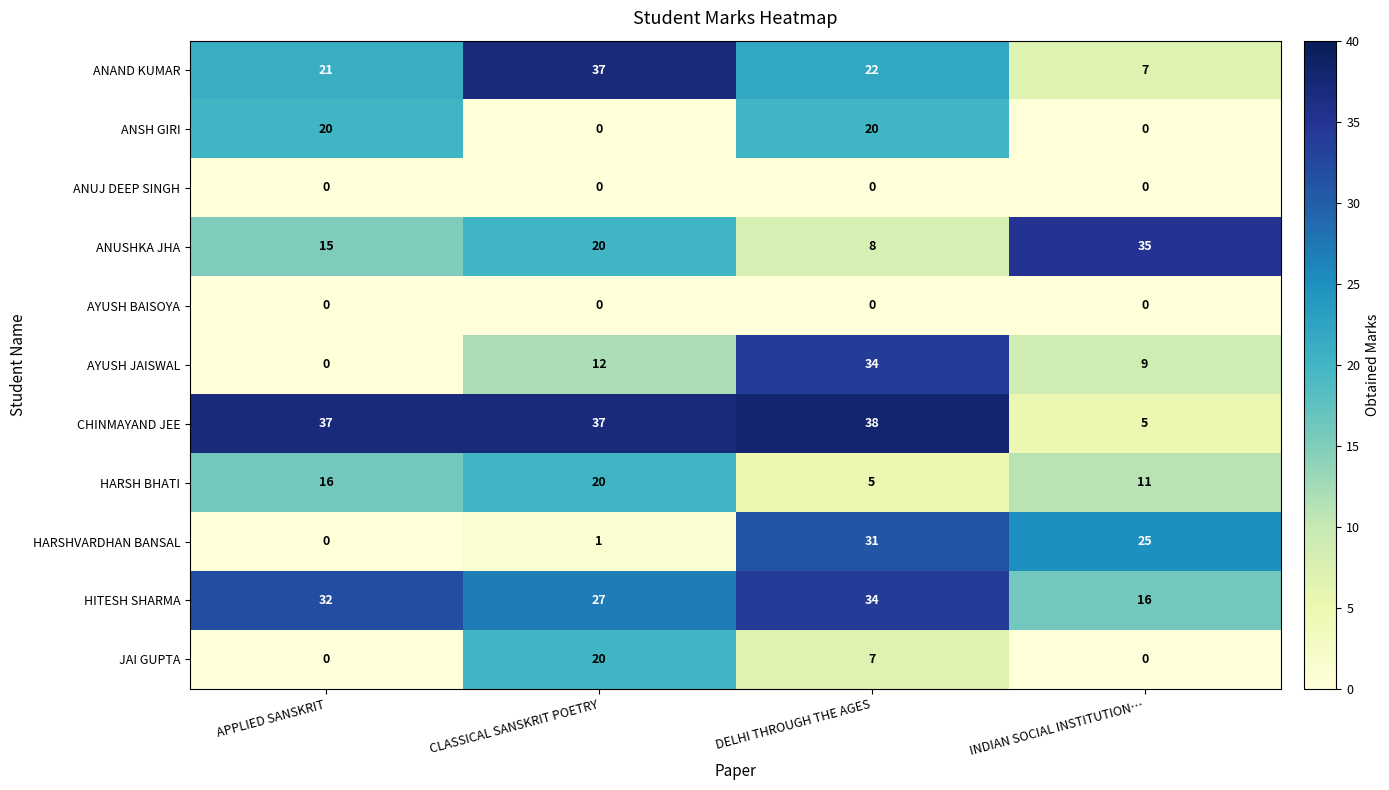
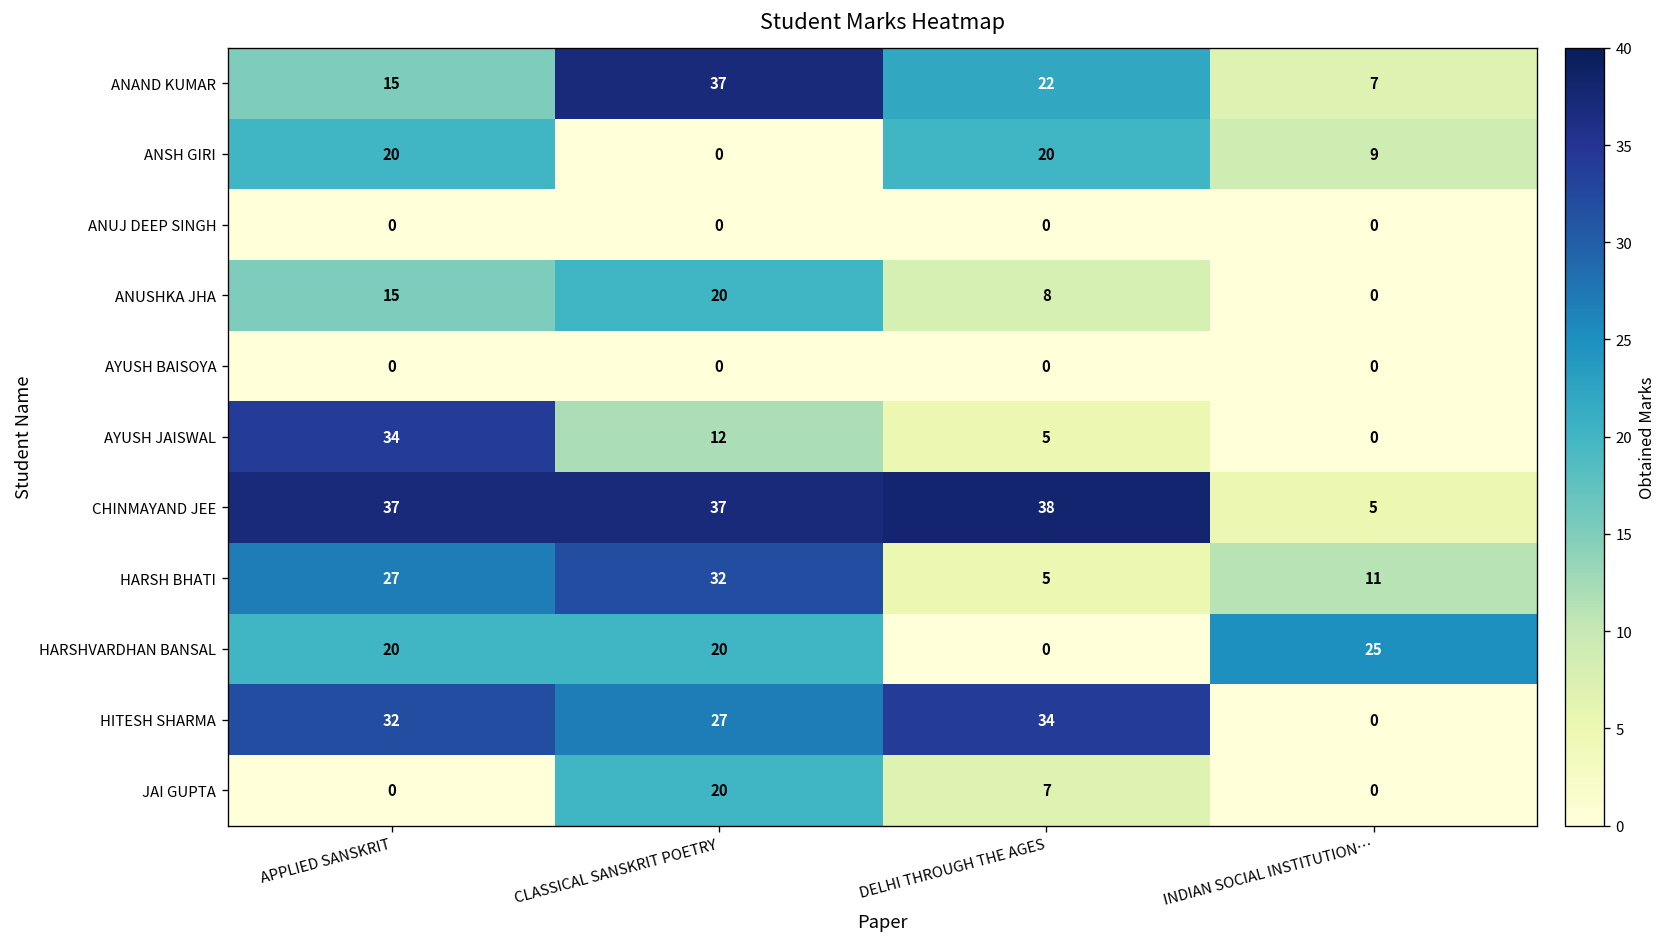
  {
    "ANAND KUMAR": {
-     "APPLIED SANSKRIT": 21,
+     "APPLIED SANSKRIT": 15,
      "CLASSICAL SANSKRIT POETRY": 37,
      "DELHI THROUGH THE AGES": 22,
      "INDIAN SOCIAL INSTITUTION…": 7
    },
    "ANSH GIRI": {
      "APPLIED SANSKRIT": 20,
      "CLASSICAL SANSKRIT POETRY": 0,
      "DELHI THROUGH THE AGES": 20,
-     "INDIAN SOCIAL INSTITUTION…": 0
+     "INDIAN SOCIAL INSTITUTION…": 9
    },
    "ANUJ DEEP SINGH": {
      "APPLIED SANSKRIT": 0,
      "CLASSICAL SANSKRIT POETRY": 0,
      "DELHI THROUGH THE AGES": 0,
      "INDIAN SOCIAL INSTITUTION…": 0
    },
    "ANUSHKA JHA": {
      "APPLIED SANSKRIT": 15,
      "CLASSICAL SANSKRIT POETRY": 20,
      "DELHI THROUGH THE AGES": 8,
-     "INDIAN SOCIAL INSTITUTION…": 35
+     "INDIAN SOCIAL INSTITUTION…": 0
    },
    "AYUSH BAISOYA": {
      "APPLIED SANSKRIT": 0,
      "CLASSICAL SANSKRIT POETRY": 0,
      "DELHI THROUGH THE AGES": 0,
      "INDIAN SOCIAL INSTITUTION…": 0
    },
    "AYUSH JAISWAL": {
-     "APPLIED SANSKRIT": 0,
+     "APPLIED SANSKRIT": 34,
      "CLASSICAL SANSKRIT POETRY": 12,
-     "DELHI THROUGH THE AGES": 34,
-     "INDIAN SOCIAL INSTITUTION…": 9
+     "DELHI THROUGH THE AGES": 5,
+     "INDIAN SOCIAL INSTITUTION…": 0
    },
    "CHINMAYAND JEE": {
      "APPLIED SANSKRIT": 37,
      "CLASSICAL SANSKRIT POETRY": 37,
      "DELHI THROUGH THE AGES": 38,
      "INDIAN SOCIAL INSTITUTION…": 5
    },
    "HARSH BHATI": {
-     "APPLIED SANSKRIT": 16,
-     "CLASSICAL SANSKRIT POETRY": 20,
+     "APPLIED SANSKRIT": 27,
+     "CLASSICAL SANSKRIT POETRY": 32,
      "DELHI THROUGH THE AGES": 5,
      "INDIAN SOCIAL INSTITUTION…": 11
    },
    "HARSHVARDHAN BANSAL": {
-     "APPLIED SANSKRIT": 0,
-     "CLASSICAL SANSKRIT POETRY": 1,
-     "DELHI THROUGH THE AGES": 31,
+     "APPLIED SANSKRIT": 20,
+     "CLASSICAL SANSKRIT POETRY": 20,
+     "DELHI THROUGH THE AGES": 0,
      "INDIAN SOCIAL INSTITUTION…": 25
    },
    "HITESH SHARMA": {
      "APPLIED SANSKRIT": 32,
      "CLASSICAL SANSKRIT POETRY": 27,
      "DELHI THROUGH THE AGES": 34,
-     "INDIAN SOCIAL INSTITUTION…": 16
+     "INDIAN SOCIAL INSTITUTION…": 0
    },
    "JAI GUPTA": {
      "APPLIED SANSKRIT": 0,
      "CLASSICAL SANSKRIT POETRY": 20,
      "DELHI THROUGH THE AGES": 7,
      "INDIAN SOCIAL INSTITUTION…": 0
    }
  }
